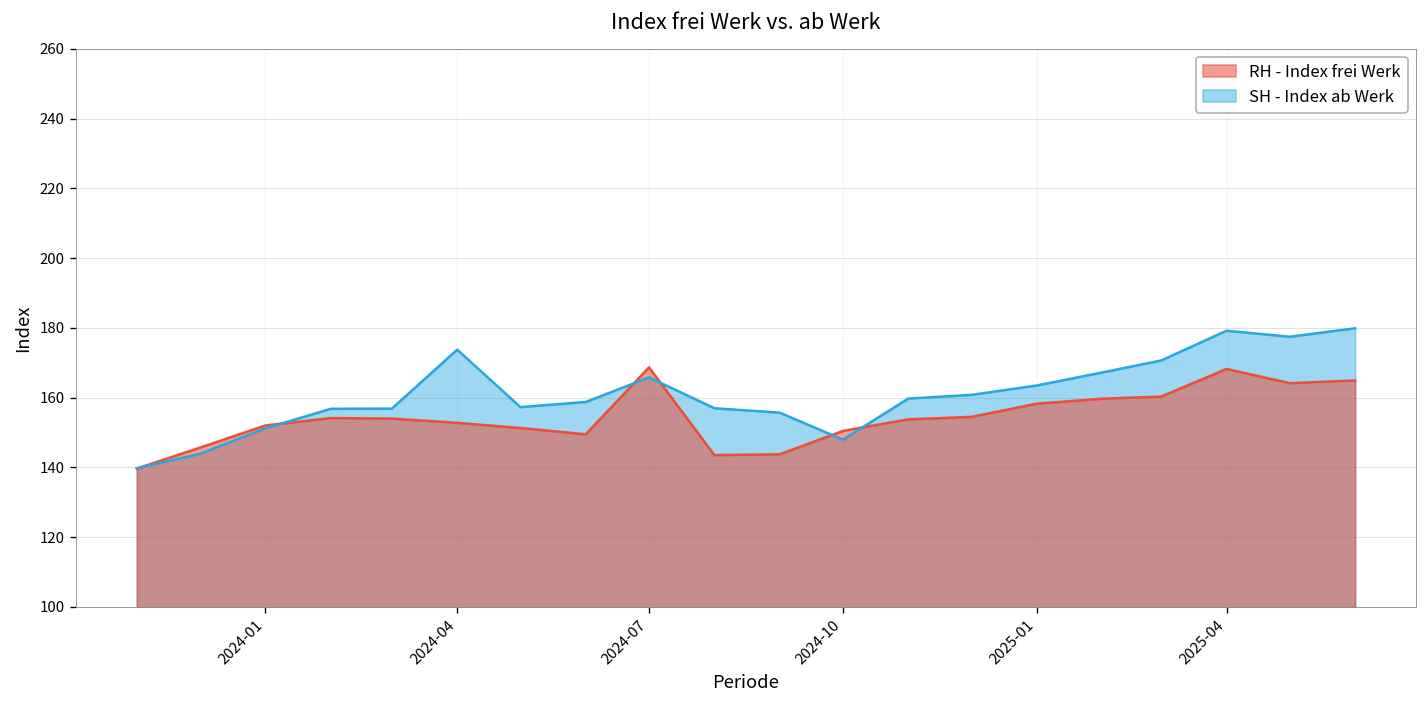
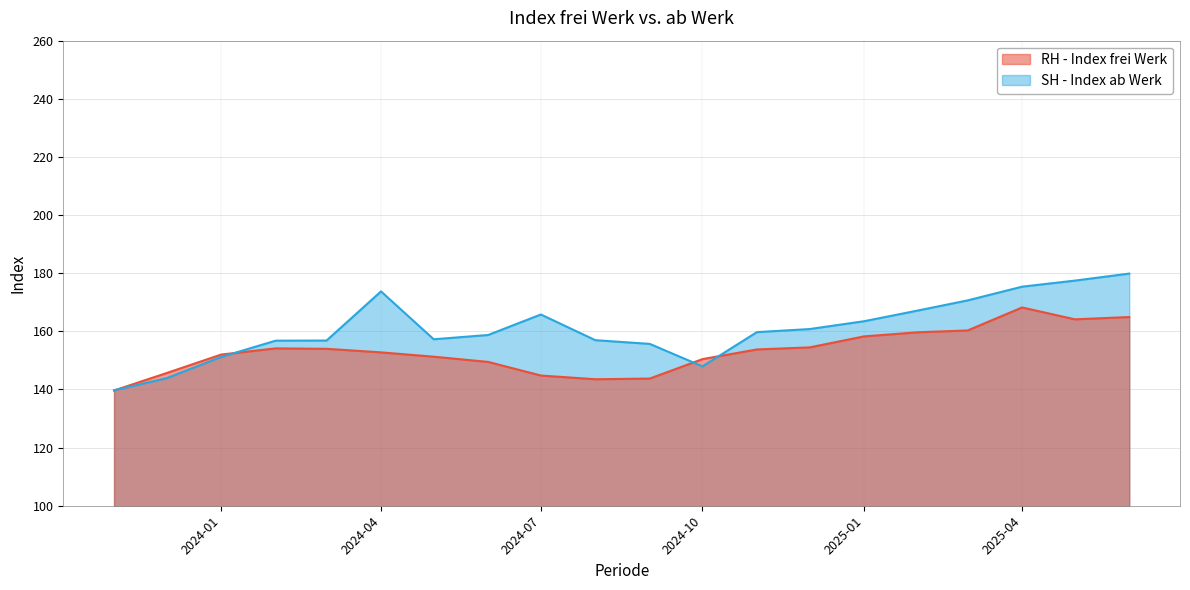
  {
    "RH - Index frei Werk": {
      "2024-04": 153,
-     "2024-07": 169,
+     "2024-07": 145,
      "2024-10": 150,
      "2025-01": 158,
      "2025-04": 168
    },
    "SH - Index ab Werk": {
      "2024-04": 174,
      "2024-07": 166,
      "2024-10": 148,
      "2025-01": 163,
-     "2025-04": 179
+     "2025-04": 175
    }
  }
